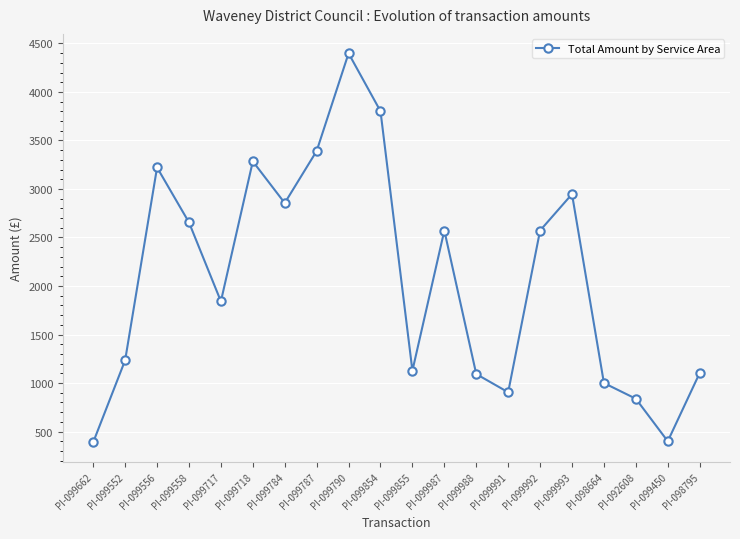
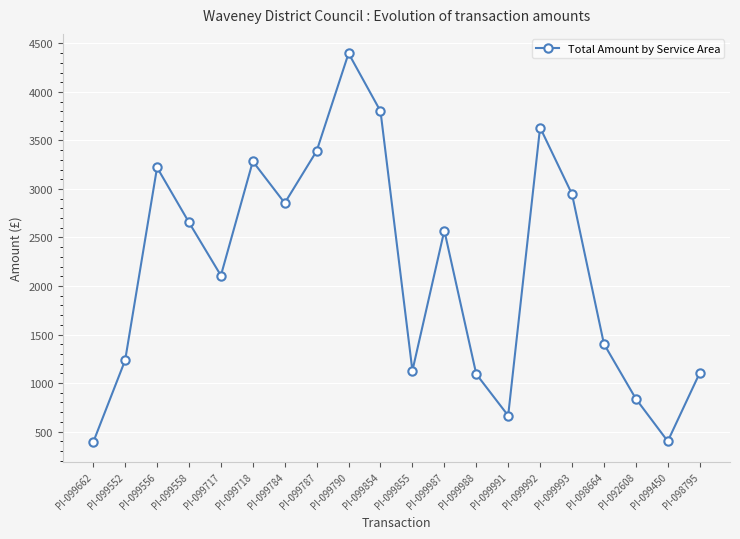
  {
    "PI-099662": 400,
    "PI-099552": 1200,
    "PI-099556": 3200,
    "PI-099558": 2700,
-   "PI-099717": 1800,
+   "PI-099717": 2100,
    "PI-099718": 3300,
    "PI-099784": 2900,
    "PI-099787": 3400,
    "PI-099790": 4400,
    "PI-099854": 3800,
    "PI-099855": 1100,
    "PI-099987": 2600,
    "PI-099988": 1100,
-   "PI-099991": 900,
-   "PI-099992": 2600,
+   "PI-099991": 700,
+   "PI-099992": 3600,
    "PI-099993": 2900,
-   "PI-098664": 1000,
+   "PI-098664": 1400,
    "PI-092608": 800,
    "PI-099450": 400,
    "PI-098795": 1100
  }
